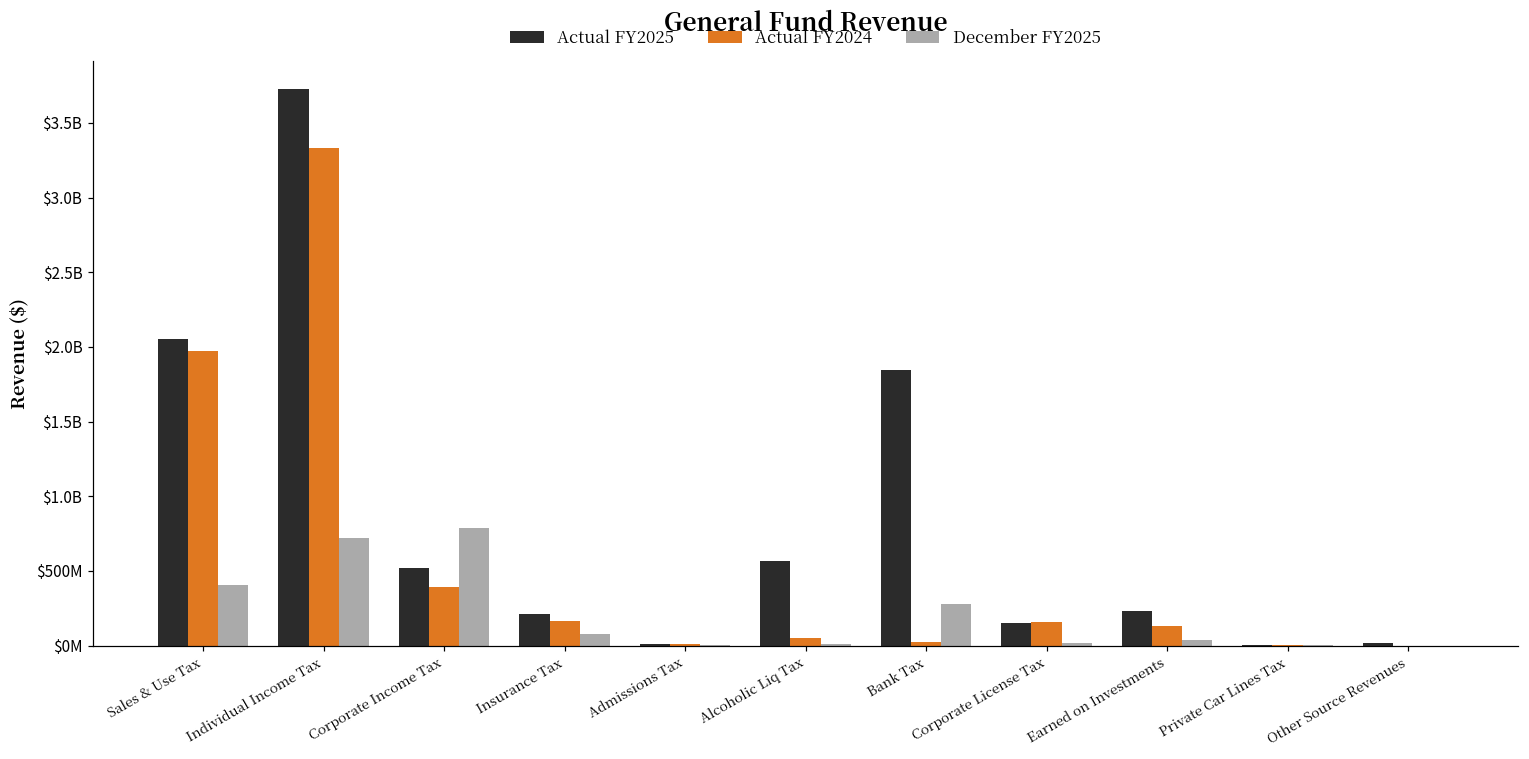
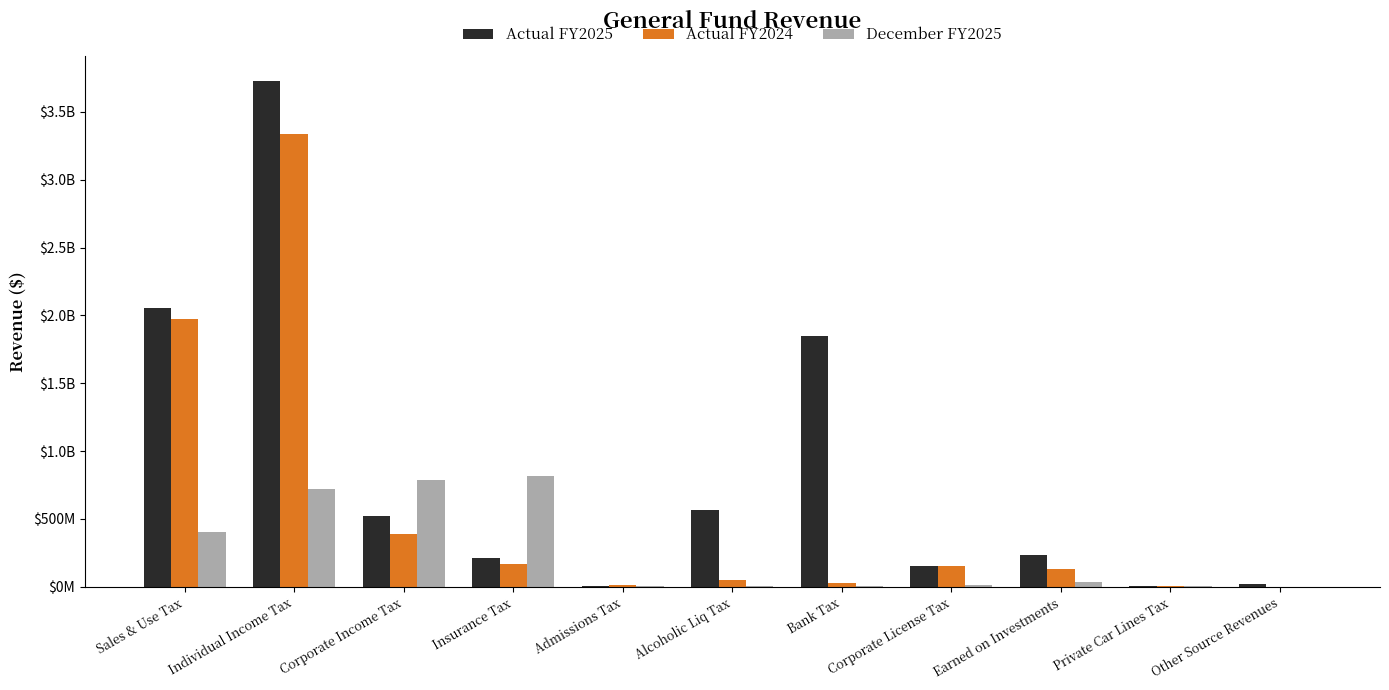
  {
    "Actual FY2025": {
      "Sales & Use Tax": "$2060000000",
      "Individual Income Tax": "$3730000000",
      "Corporate Income Tax": "$520000000",
      "Insurance Tax": "$210000000",
      "Alcoholic Liq Tax": "$560000000",
      "Bank Tax": "$1850000000",
      "Corporate License Tax": "$150000000",
      "Earned on Investments": "$230000000"
    },
    "Actual FY2024": {
      "Sales & Use Tax": "$1980000000",
      "Individual Income Tax": "$3340000000",
      "Corporate Income Tax": "$390000000",
      "Insurance Tax": "$170000000",
      "Alcoholic Liq Tax": "$50000000",
      "Bank Tax": "$30000000",
      "Corporate License Tax": "$160000000",
      "Earned on Investments": "$130000000"
    },
    "December FY2025": {
      "Sales & Use Tax": "$410000000",
      "Individual Income Tax": "$720000000",
      "Corporate Income Tax": "$790000000",
-     "Insurance Tax": "$80000000",
-     "Bank Tax": "$280000000",
+     "Insurance Tax": "$820000000",
+     "Bank Tax": "$10000000",
      "Earned on Investments": "$40000000"
    }
  }
